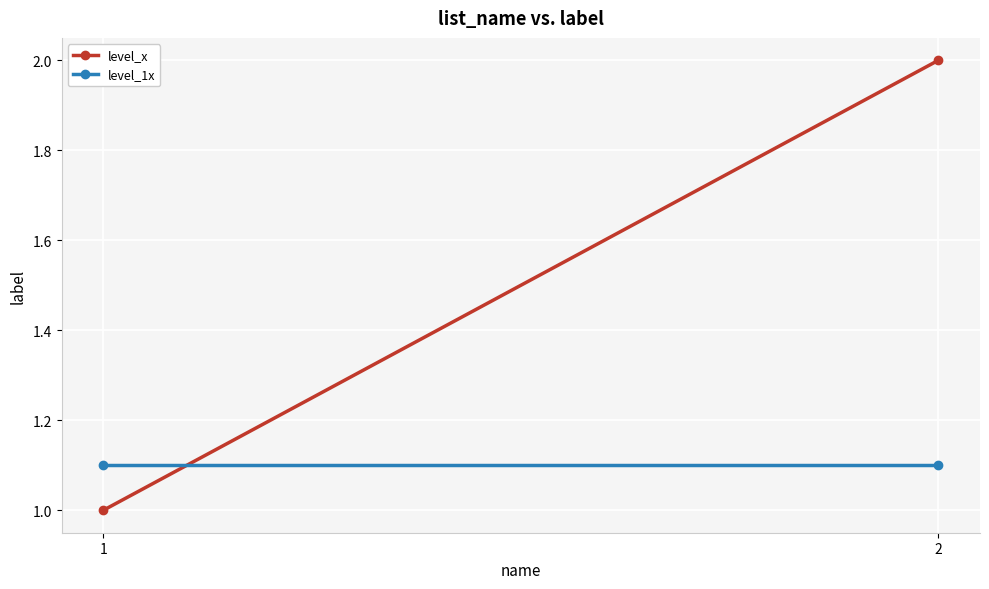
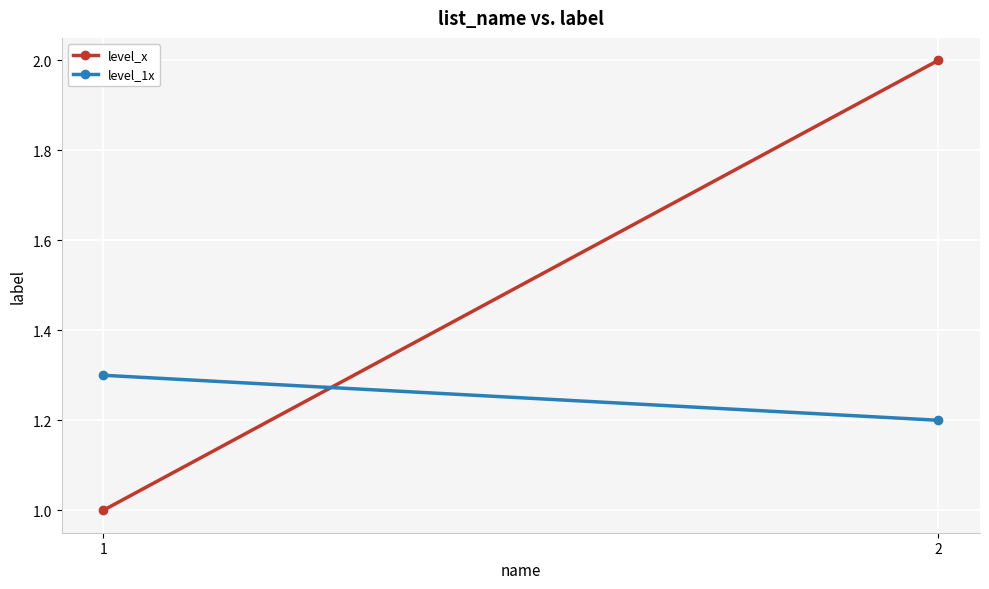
  {
    "level_x": {
      "1": 1.0,
      "2": 2.0
    },
    "level_1x": {
-     "1": 1.1,
-     "2": 1.1
+     "1": 1.3,
+     "2": 1.2
    }
  }
